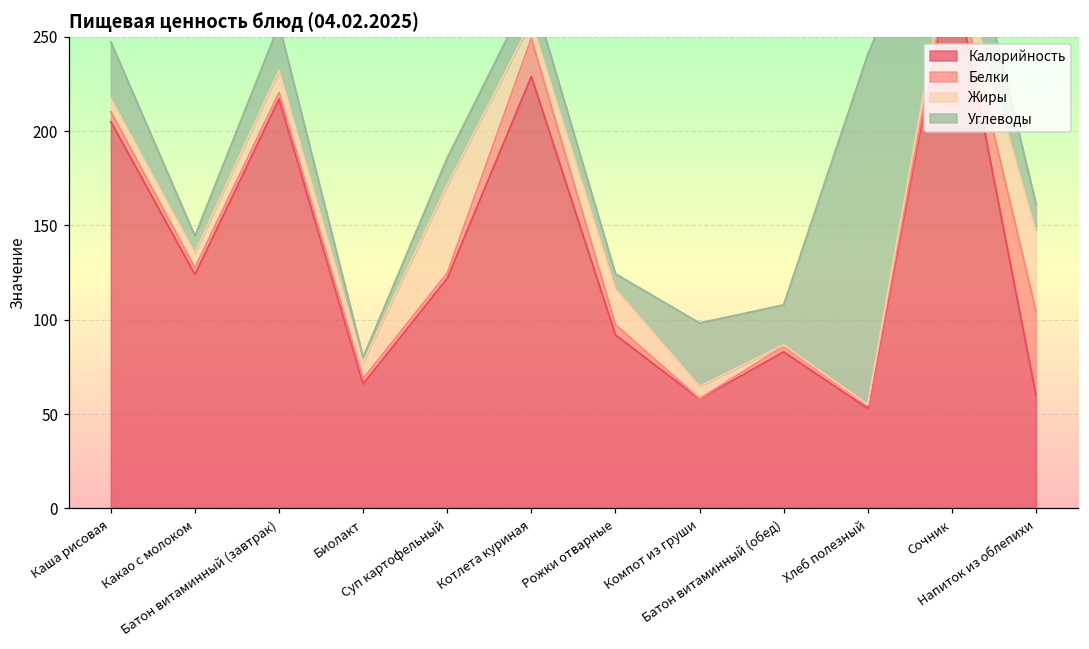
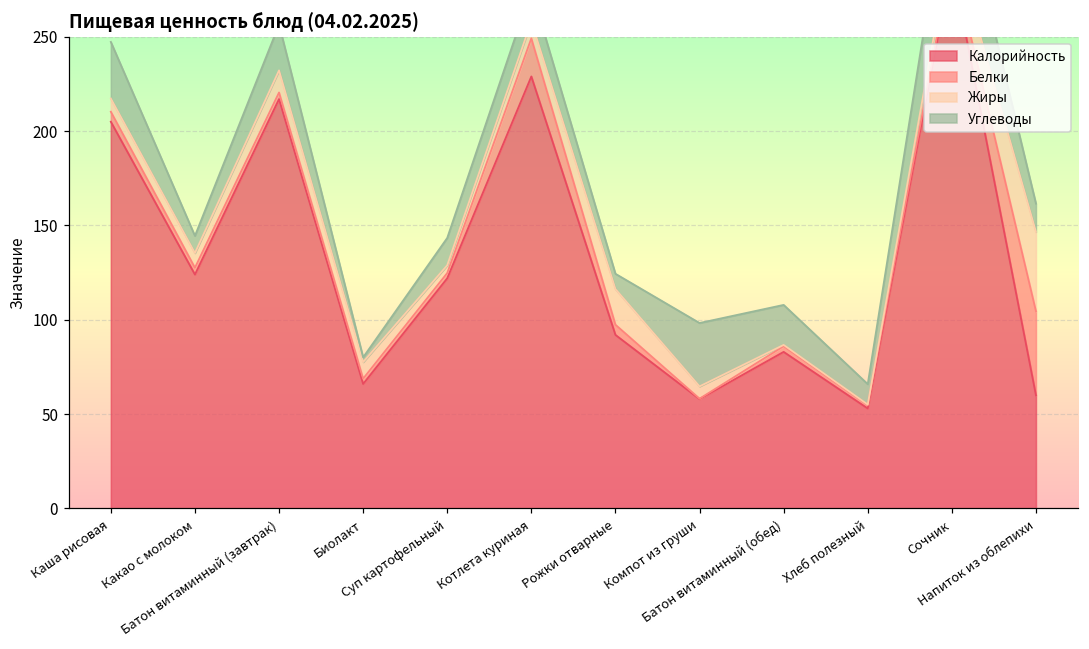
  {
    "Калорийность": {
      "Каша рисовая": 205,
      "Какао с молоком": 124,
      "Батон витаминный (завтрак)": 217,
      "Биолакт": 66,
      "Суп картофельный": 122,
      "Котлета куриная": 229,
      "Рожки отварные": 92,
      "Батон витаминный (обед)": 83,
      "Хлеб полезный": 53,
      "Напиток из облепихи": 60
    },
    "Белки": {
      "Каша рисовая": 5,
      "Какао с молоком": 4,
      "Батон витаминный (завтрак)": 4,
      "Биолакт": 3,
      "Суп картофельный": 3,
      "Котлета куриная": 20,
      "Рожки отварные": 5,
      "Напиток из облепихи": 45
    },
    "Жиры": {
      "Каша рисовая": 7,
      "Какао с молоком": 8,
      "Батон витаминный (завтрак)": 12,
      "Биолакт": 9,
-     "Суп картофельный": 47,
+     "Суп картофельный": 4,
      "Рожки отварные": 19,
      "Компот из груши": 7,
      "Напиток из облепихи": 42
    },
    "Углеводы": {
      "Каша рисовая": 30,
      "Какао с молоком": 9,
      "Биолакт": 3,
      "Суп картофельный": 15,
      "Рожки отварные": 8,
      "Компот из груши": 34,
      "Батон витаминный (обед)": 21,
-     "Хлеб полезный": 186,
+     "Хлеб полезный": 11,
      "Напиток из облепихи": 15
    }
  }
